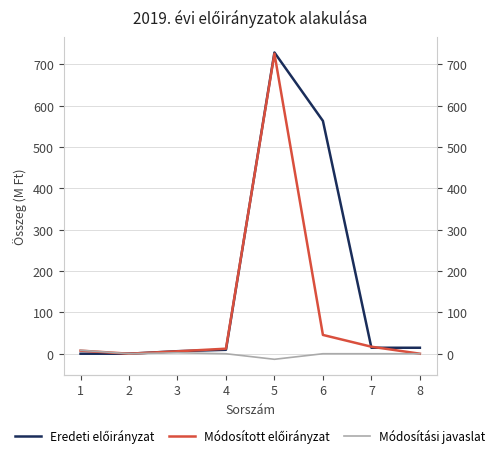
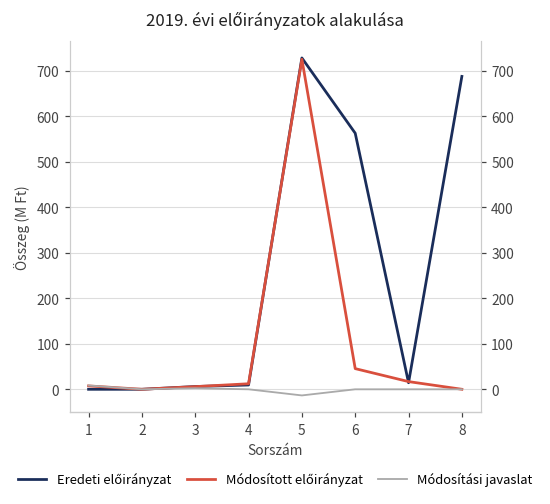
  {
    "Eredeti előirányzat": {
      "1": 0,
      "6": 560,
-     "8": 10
+     "8": 690
    },
    "Módosított előirányzat": {
      "6": 50
    },
    "Módosítási javaslat": {
      "4": 0,
      "5": -10,
      "6": 0,
      "7": 0
    }
  }
